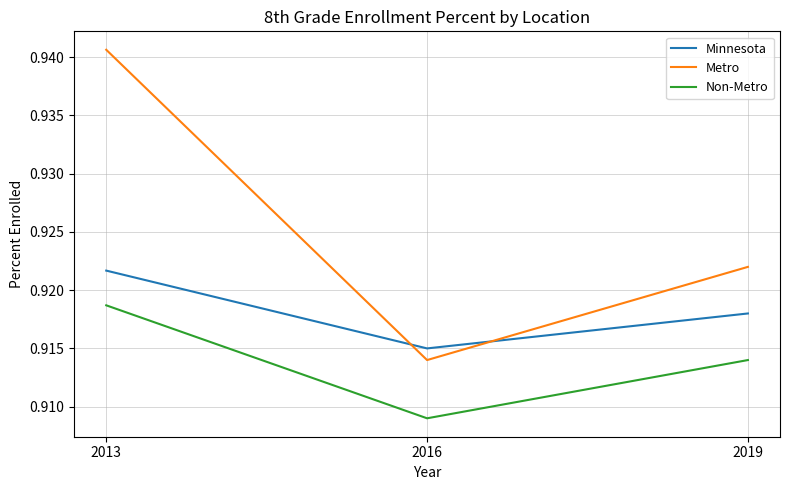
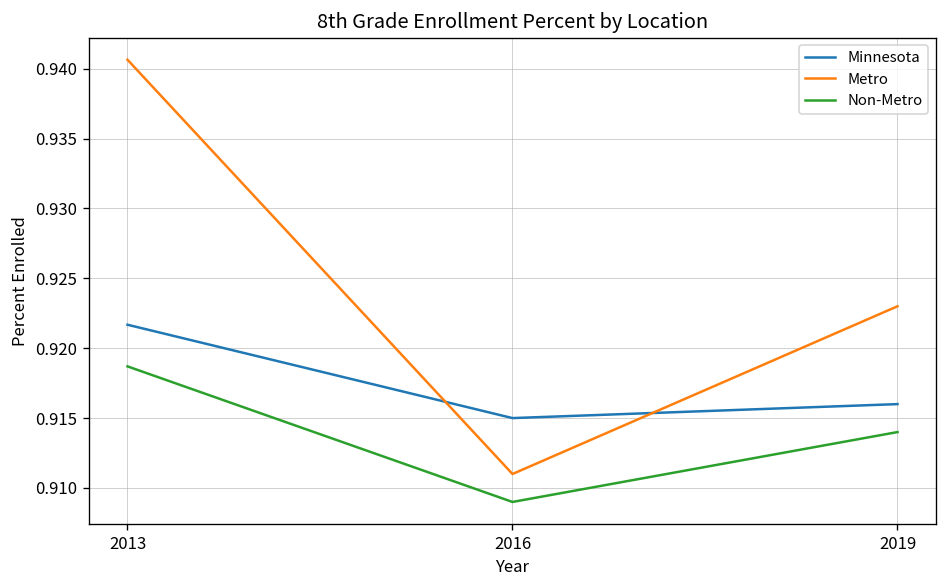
  {
    "Minnesota": {
      "2013": 0.9217,
      "2016": 0.915,
-     "2019": 0.918
+     "2019": 0.916
    },
    "Metro": {
      "2013": 0.9406,
-     "2016": 0.914,
-     "2019": 0.922
+     "2016": 0.911,
+     "2019": 0.923
    },
    "Non-Metro": {
      "2013": 0.9187,
      "2016": 0.909,
      "2019": 0.914
    }
  }
